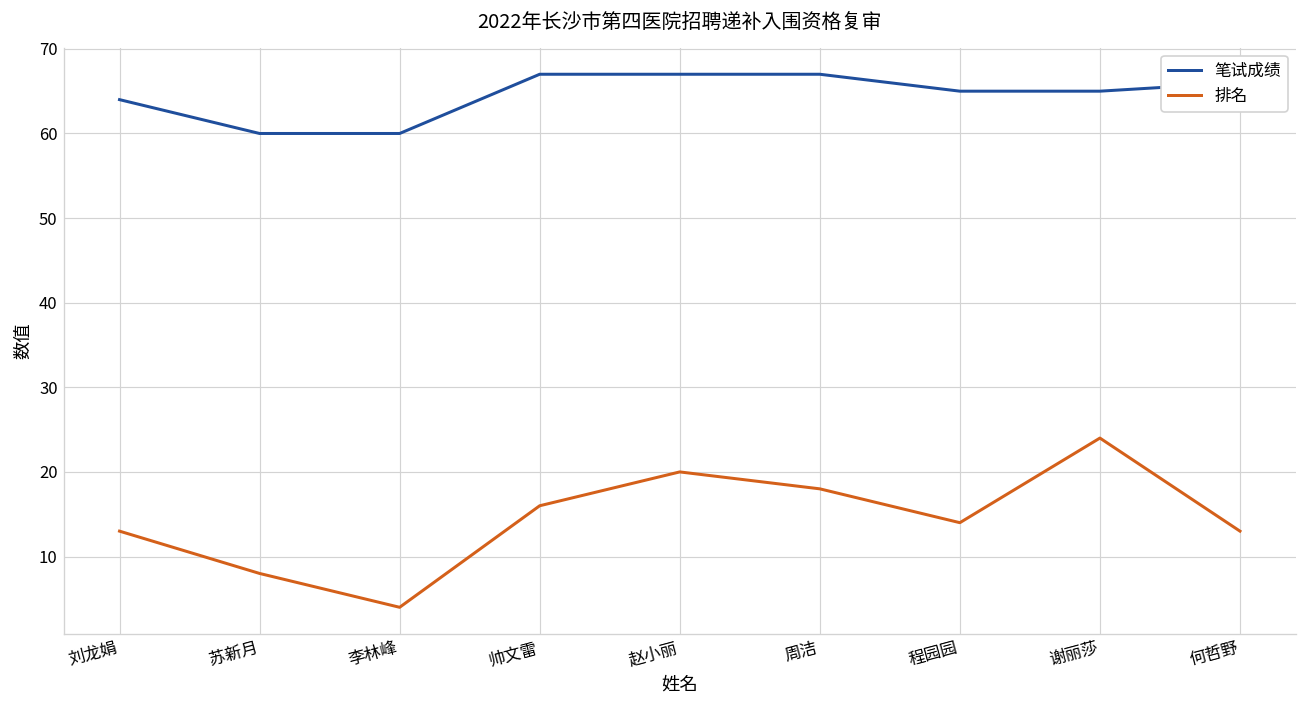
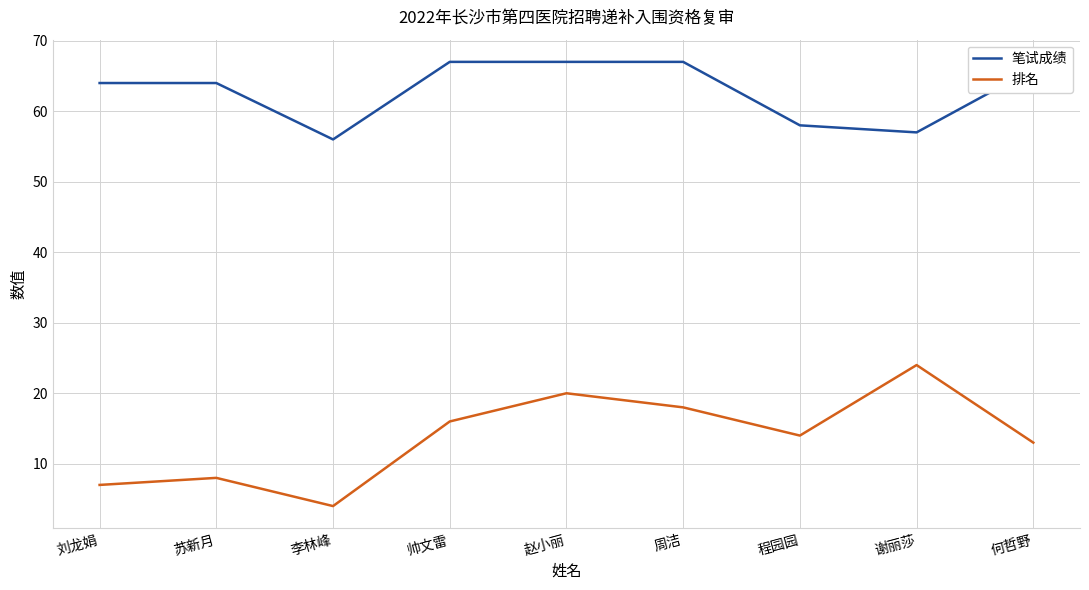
  {
    "笔试成绩": {
      "刘龙娟": 64,
-     "苏新月": 60,
-     "李林峰": 60,
+     "苏新月": 64,
+     "李林峰": 56,
      "帅文雷": 67,
      "赵小丽": 67,
      "周洁": 67,
-     "程园园": 65,
-     "谢丽莎": 65
+     "程园园": 58,
+     "谢丽莎": 57
    },
    "排名": {
-     "刘龙娟": 13,
+     "刘龙娟": 7,
      "苏新月": 8,
      "李林峰": 4,
      "帅文雷": 16,
      "赵小丽": 20,
      "周洁": 18,
      "程园园": 14,
      "谢丽莎": 24,
      "何哲野": 13
    }
  }
